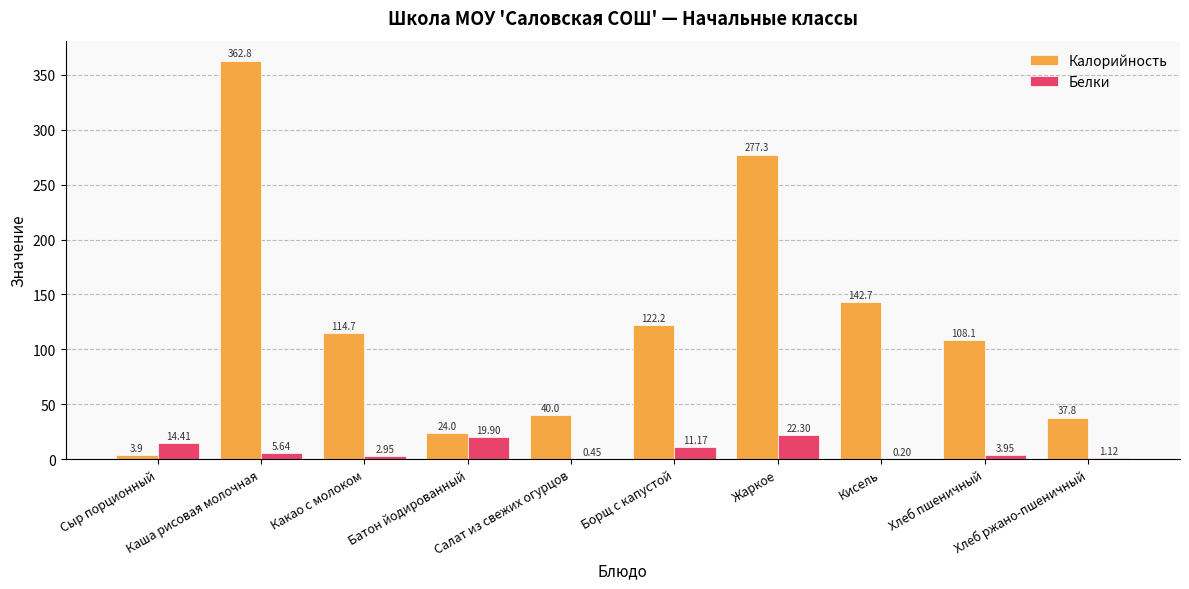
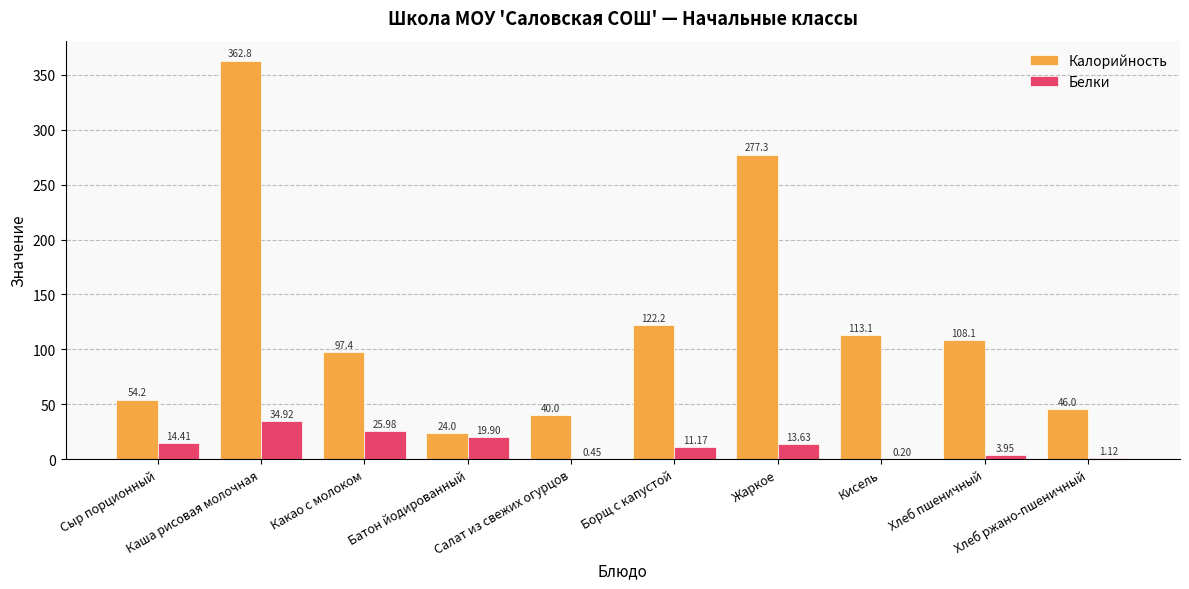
  {
    "Калорийность": {
-     "Сыр порционный": 3.9,
+     "Сыр порционный": 54.2,
      "Каша рисовая молочная": 362.8,
-     "Какао с молоком": 114.7,
+     "Какао с молоком": 97.4,
      "Батон йодированный": 24.0,
      "Салат из свежих огурцов": 40.0,
      "Борщ с капустой": 122.2,
      "Жаркое": 277.3,
-     "Кисель": 142.7,
+     "Кисель": 113.1,
      "Хлеб пшеничный": 108.1,
-     "Хлеб ржано-пшеничный": 37.8
+     "Хлеб ржано-пшеничный": 46.0
    },
    "Белки": {
      "Сыр порционный": 14.41,
-     "Каша рисовая молочная": 5.64,
-     "Какао с молоком": 2.95,
+     "Каша рисовая молочная": 34.92,
+     "Какао с молоком": 25.98,
      "Батон йодированный": 19.90,
      "Салат из свежих огурцов": 0.45,
      "Борщ с капустой": 11.17,
-     "Жаркое": 22.30,
+     "Жаркое": 13.63,
      "Кисель": 0.20,
      "Хлеб пшеничный": 3.95,
      "Хлеб ржано-пшеничный": 1.12
    }
  }
